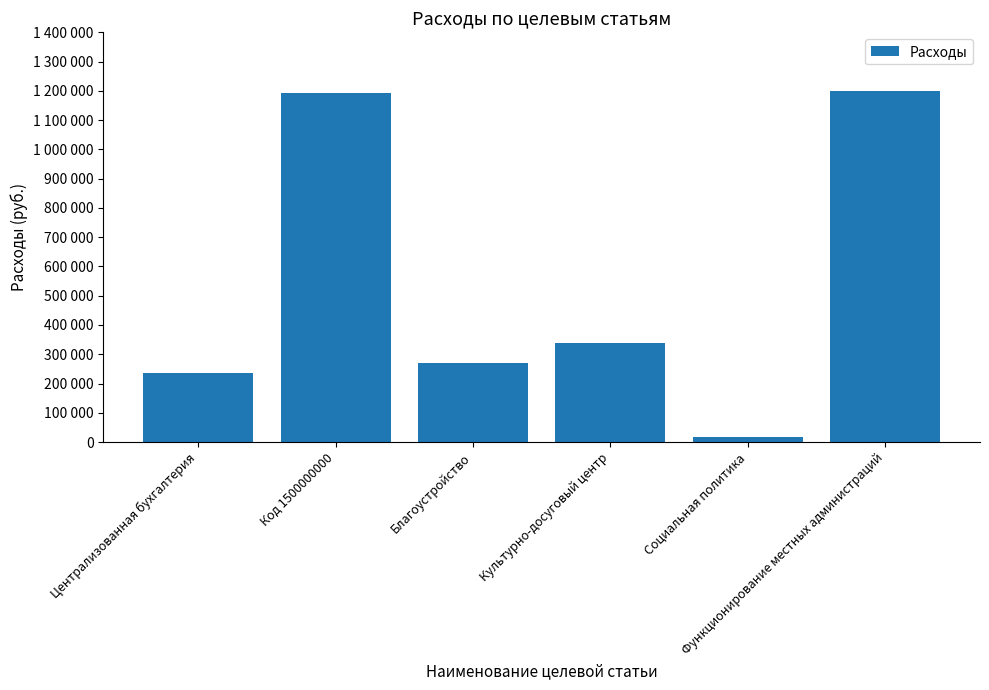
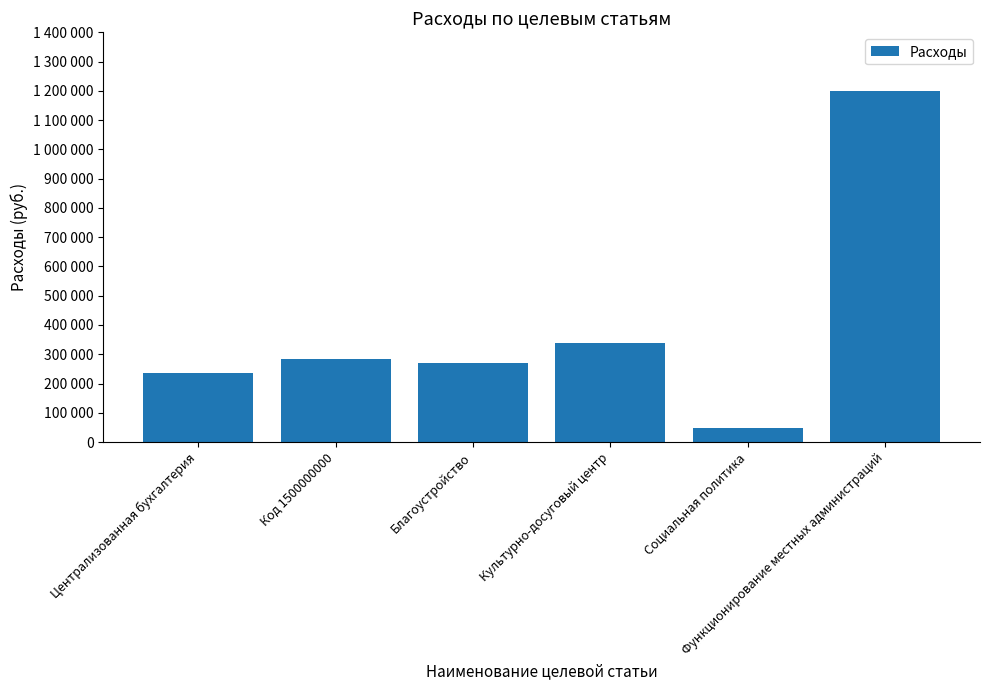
  {
    "Централизованная бухгалтерия": 240000,
-   "Код 1500000000": 1190000,
+   "Код 1500000000": 280000,
    "Благоустройство": 270000,
    "Культурно-досуговый центр": 340000,
-   "Социальная политика": 20000,
+   "Социальная политика": 50000,
    "Функционирование местных администраций": 1200000
  }
